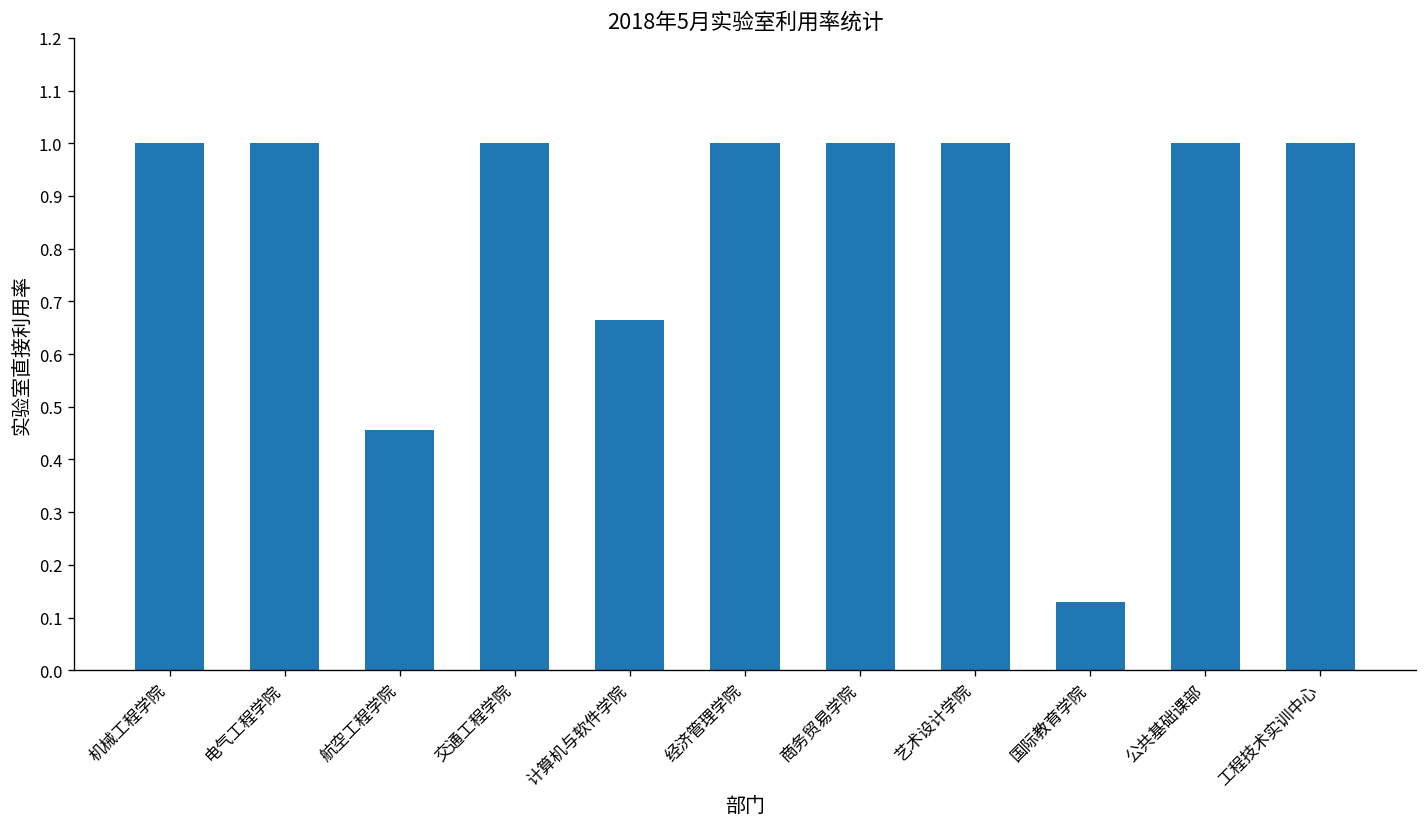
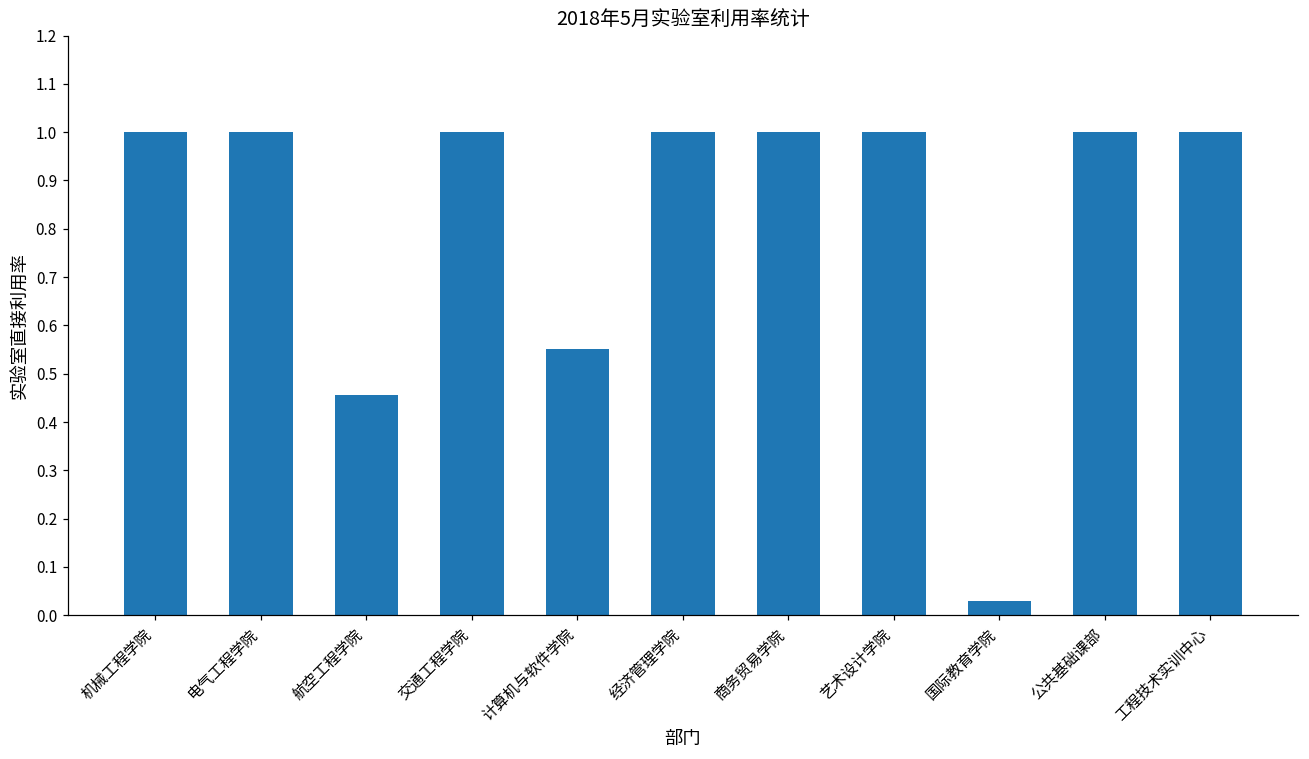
  {
    "机械工程学院": 1.00,
    "电气工程学院": 1.00,
    "航空工程学院": 0.46,
    "交通工程学院": 1.00,
-   "计算机与软件学院": 0.66,
+   "计算机与软件学院": 0.55,
    "经济管理学院": 1.00,
    "商务贸易学院": 1.00,
    "艺术设计学院": 1.00,
-   "国际教育学院": 0.13,
+   "国际教育学院": 0.03,
    "公共基础课部": 1.00,
    "工程技术实训中心": 1.00
  }
